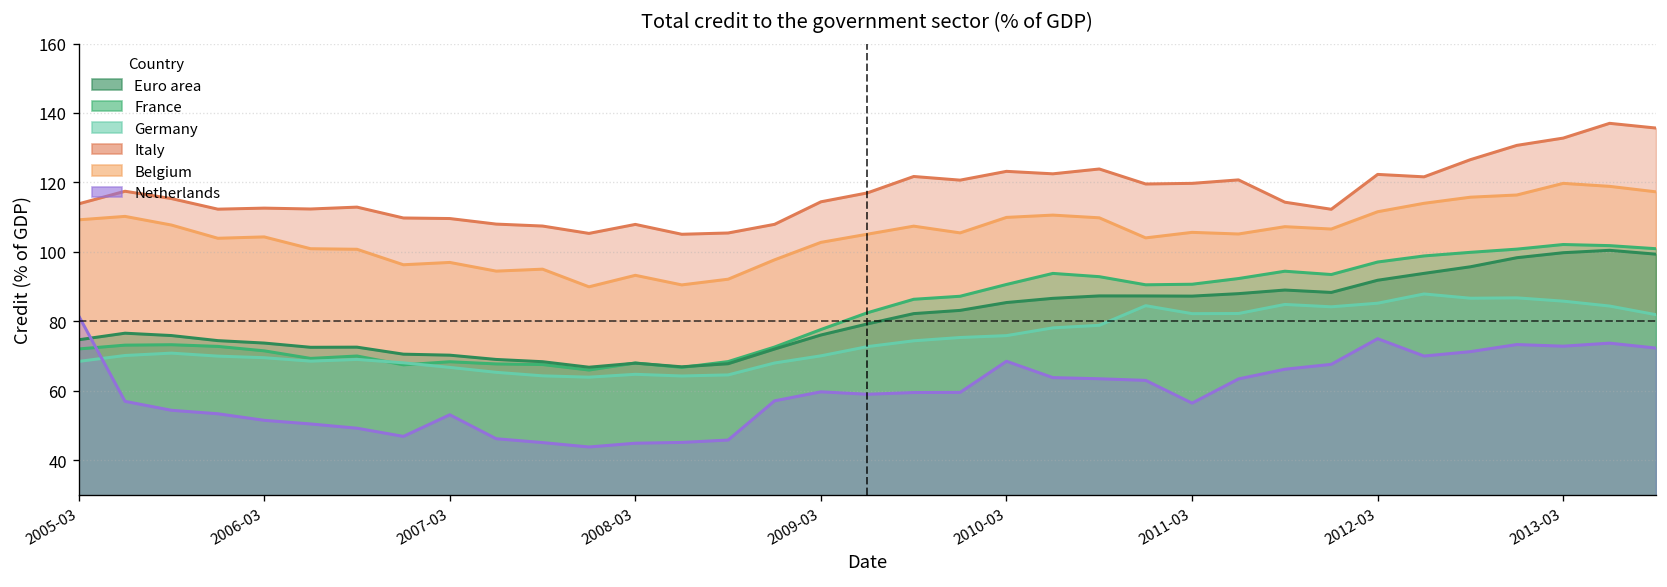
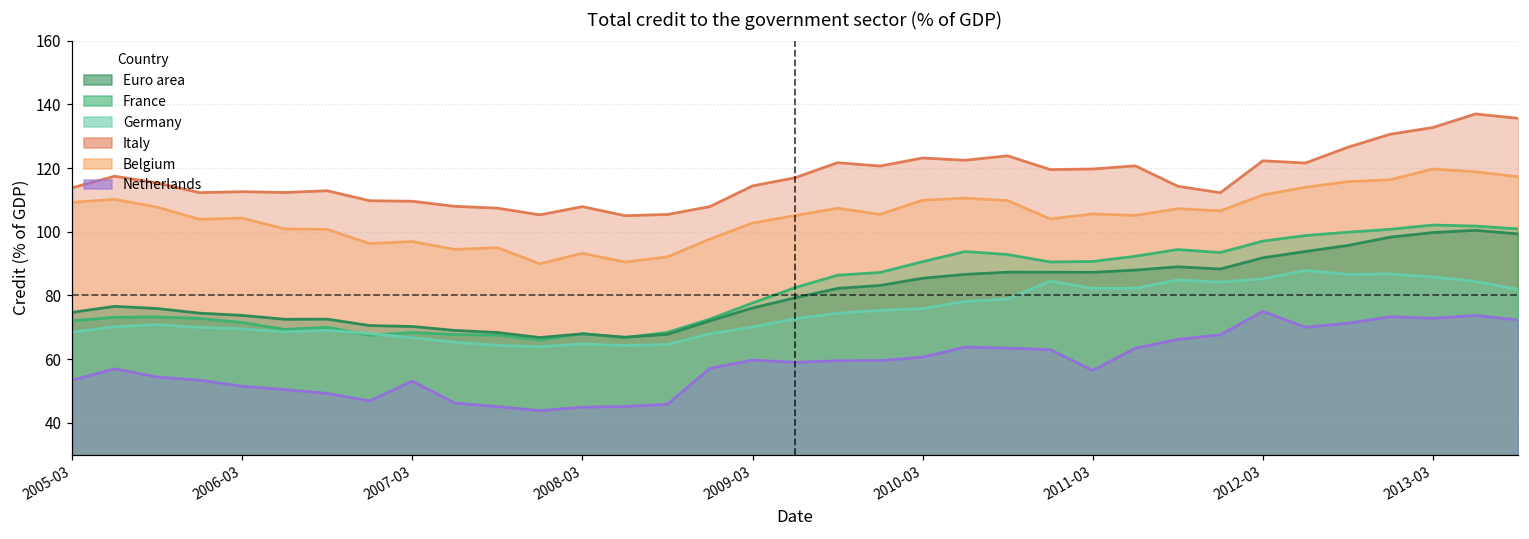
  {
    "Netherlands": {
-     "2005-03": 82,
+     "2005-03": 53,
      "2006-03": 51,
      "2007-03": 53,
      "2008-03": 45,
      "2009-03": 60,
-     "2010-03": 69,
+     "2010-03": 61,
      "2011-03": 56,
      "2012-03": 75,
      "2013-03": 73
    }
  }
